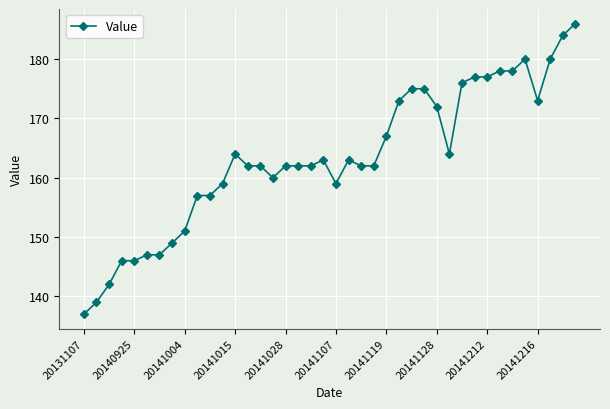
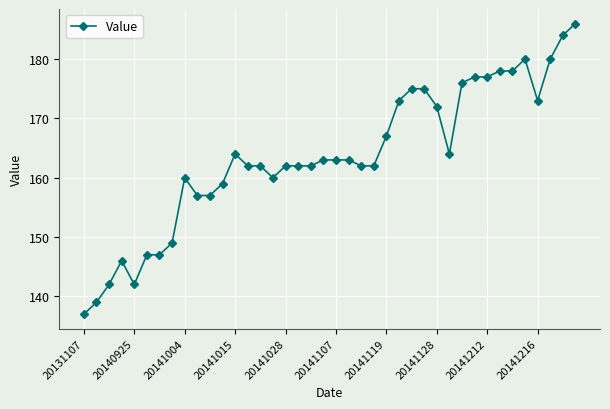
  {
    "20131107": 137,
-   "20140925": 146,
-   "20141004": 151,
+   "20140925": 142,
+   "20141004": 160,
    "20141015": 164,
    "20141028": 162,
-   "20141107": 159,
+   "20141107": 163,
    "20141119": 167,
    "20141128": 172,
    "20141212": 177,
    "20141216": 173
  }
